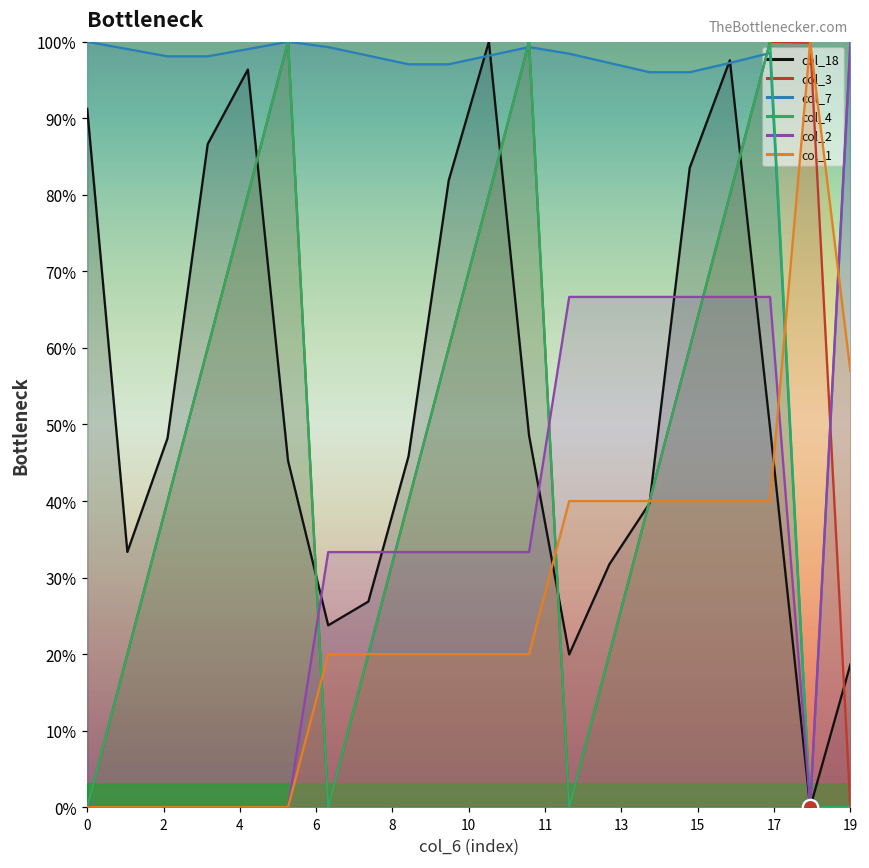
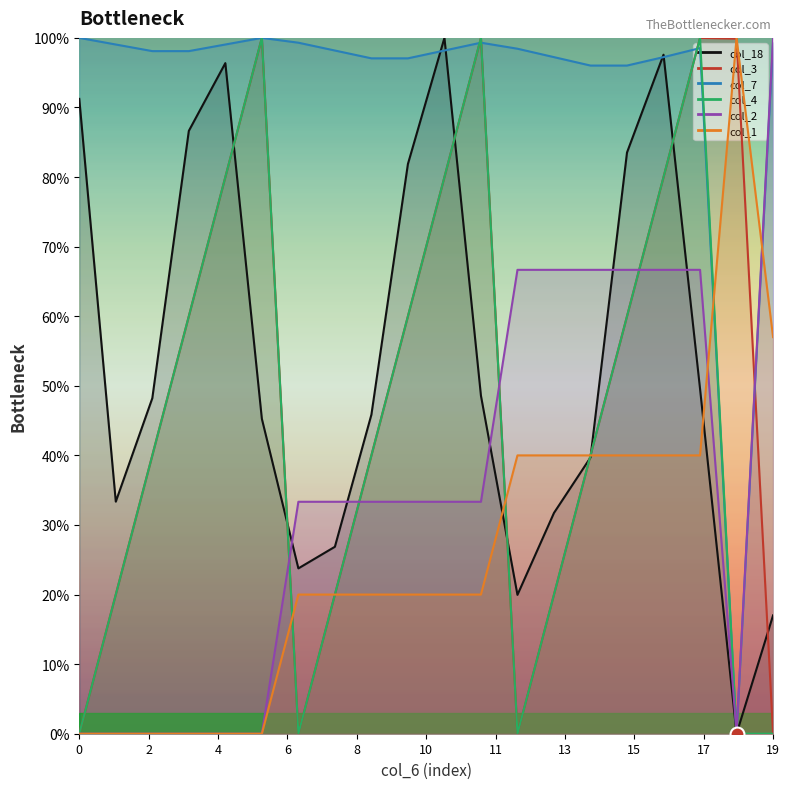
  {
    "col_18": {
      "0": "91%",
-     "19": "19%"
+     "19": "17%"
    },
    "col_7": {
      "0": "100%",
      "19": "99%"
    },
    "col_2": {
      "19": "100%"
    },
    "col_1": {
      "19": "57%"
    }
  }
